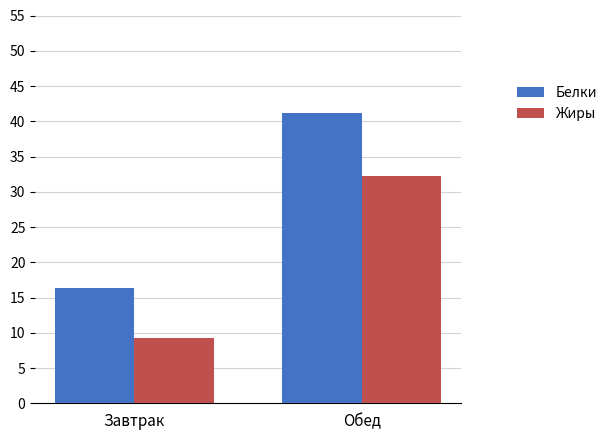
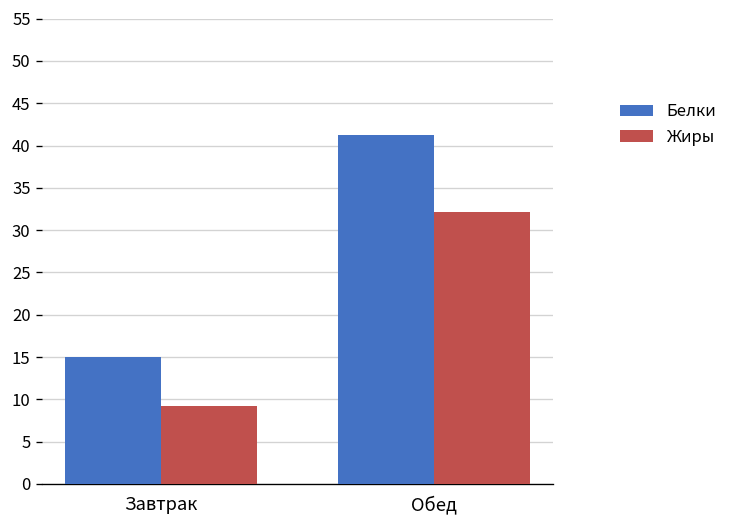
  {
    "Белки": {
-     "Завтрак": 16,
+     "Завтрак": 15,
      "Обед": 41
    },
    "Жиры": {
      "Завтрак": 9,
      "Обед": 32
    }
  }
